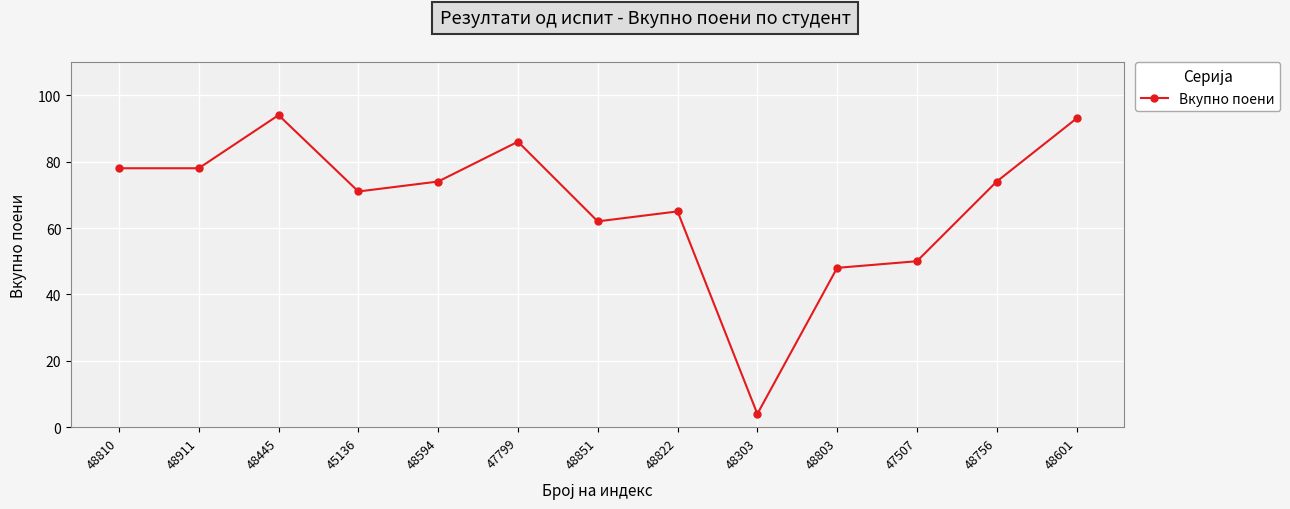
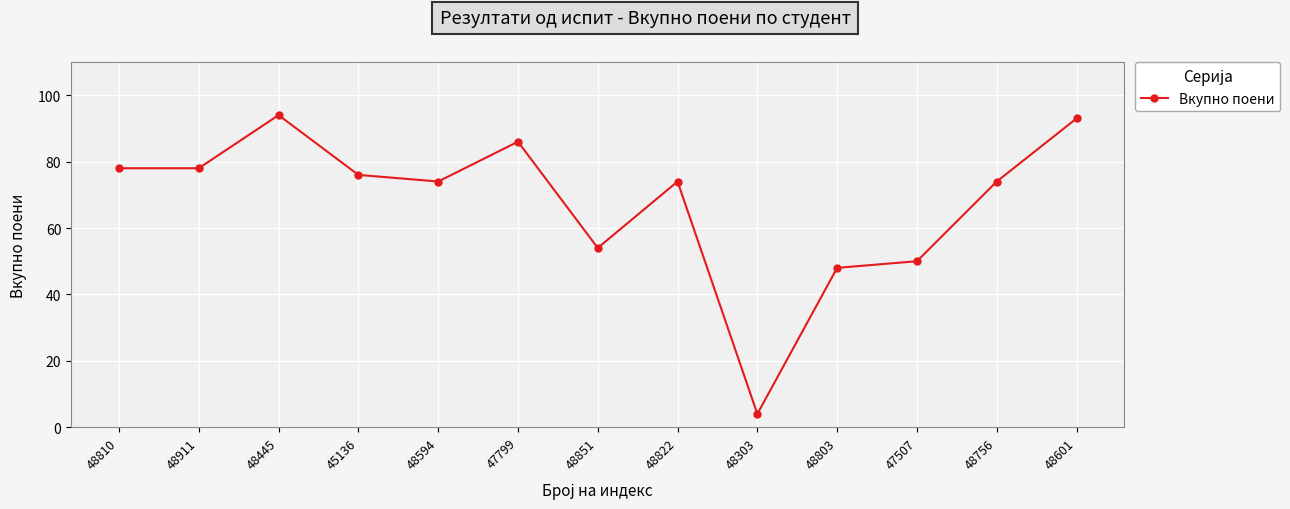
  {
    "48810": 78,
    "48911": 78,
    "48445": 94,
-   "45136": 71,
+   "45136": 76,
    "48594": 74,
    "47799": 86,
-   "48851": 62,
-   "48822": 65,
+   "48851": 54,
+   "48822": 74,
    "48303": 4,
    "48803": 48,
    "47507": 50,
    "48756": 74,
    "48601": 93
  }
